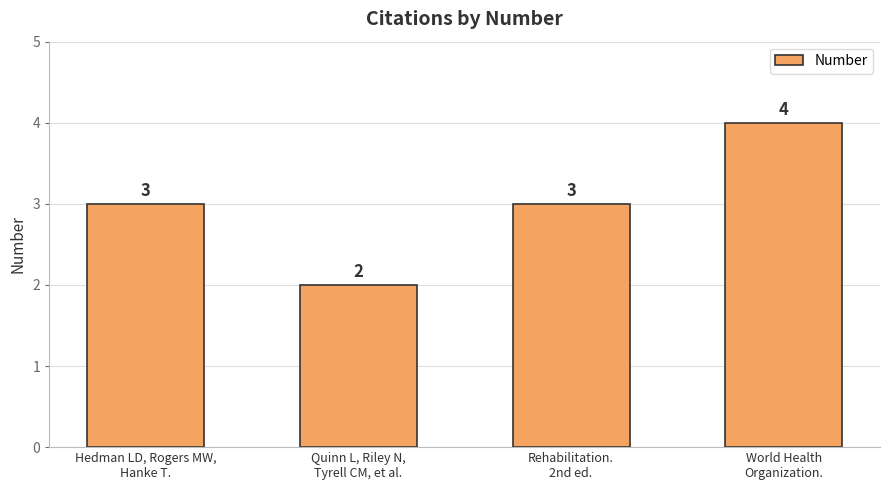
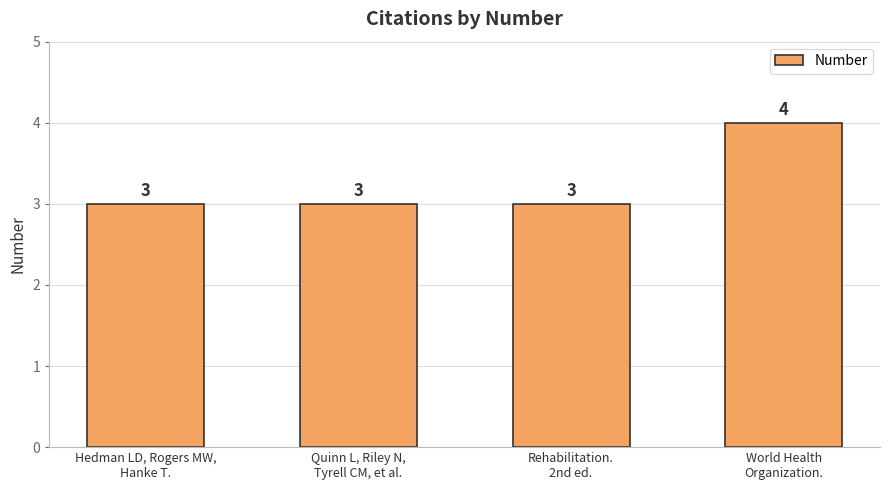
  {
    "Hedman LD, Rogers MW, Hanke T.": 3,
-   "Quinn L, Riley N, Tyrell CM, et al.": 2,
+   "Quinn L, Riley N, Tyrell CM, et al.": 3,
    "Rehabilitation. 2nd ed.": 3,
    "World Health Organization.": 4
  }
